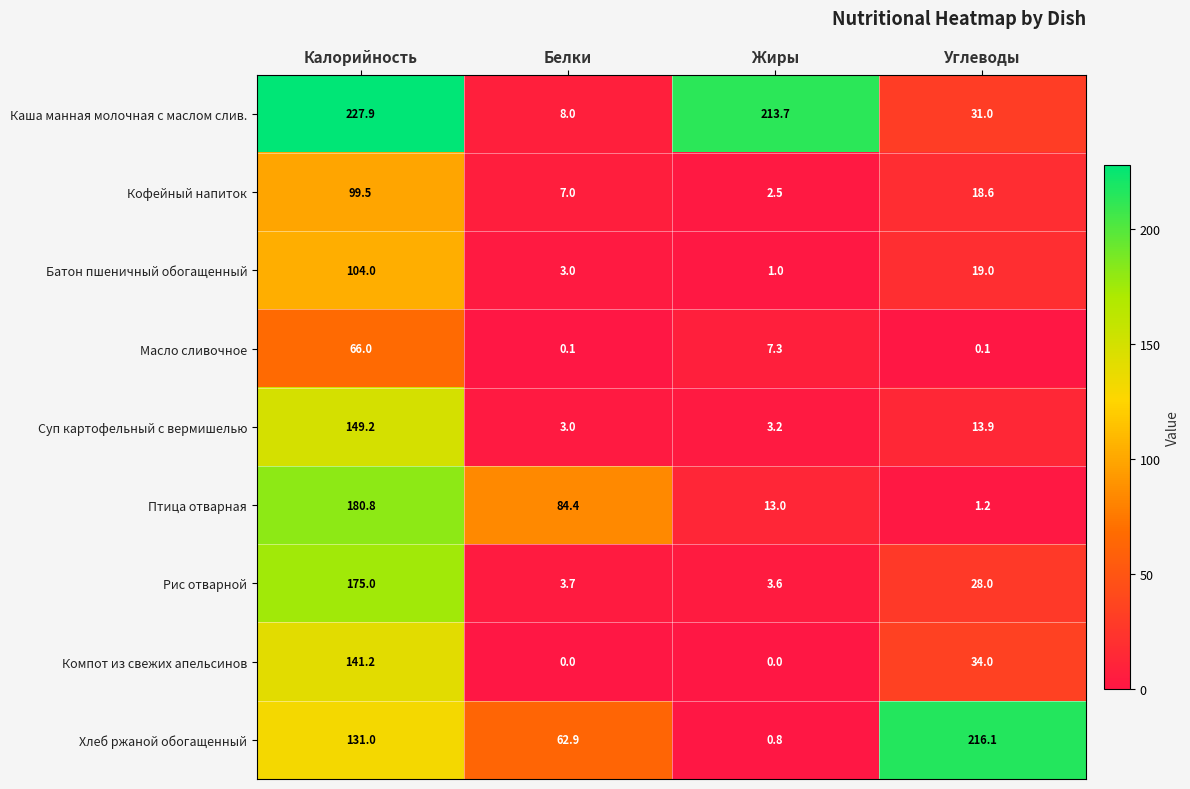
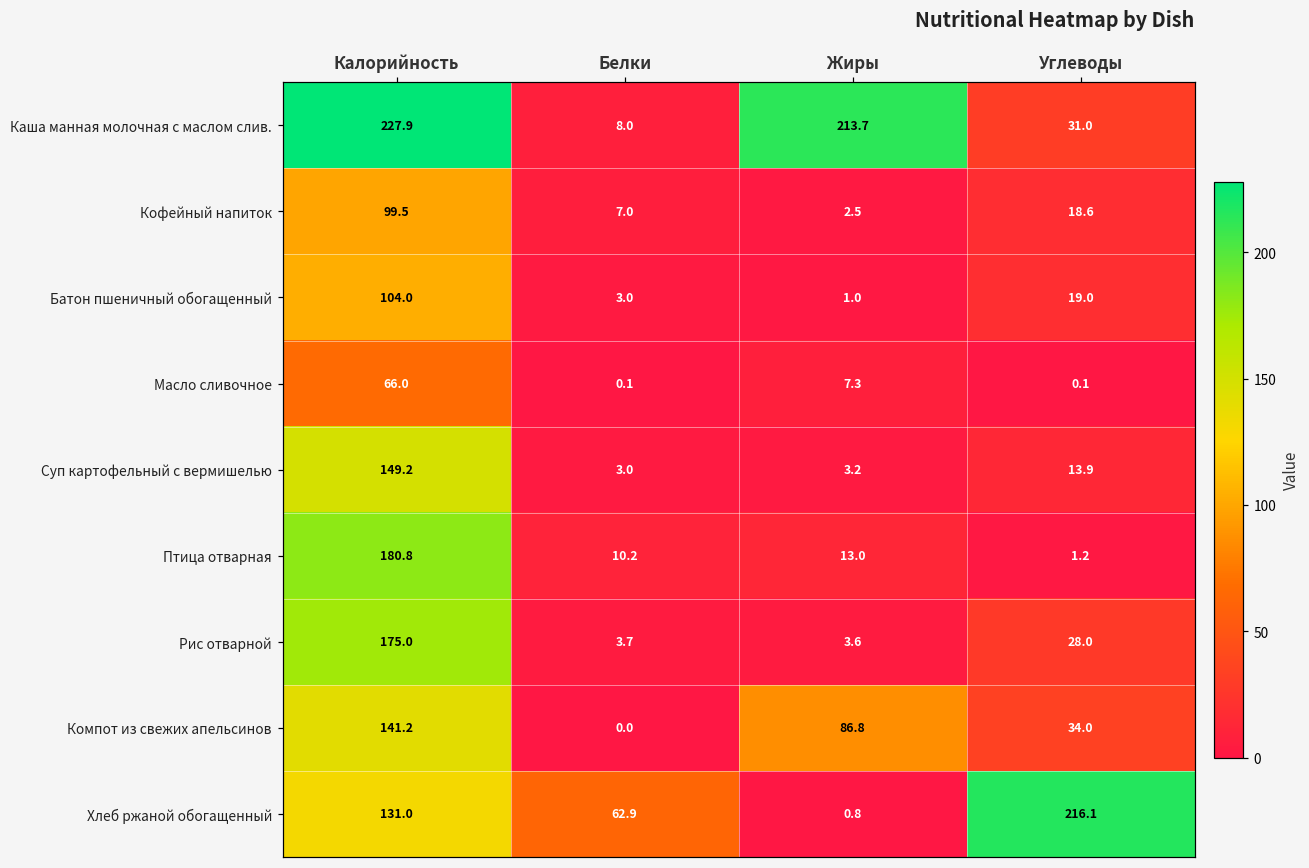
  {
    "Каша манная молочная с маслом слив.": {
      "Калорийность": 227.9,
      "Белки": 8.0,
      "Жиры": 213.7,
      "Углеводы": 31.0
    },
    "Кофейный напиток": {
      "Калорийность": 99.5,
      "Белки": 7.0,
      "Жиры": 2.5,
      "Углеводы": 18.6
    },
    "Батон пшеничный обогащенный": {
      "Калорийность": 104.0,
      "Белки": 3.0,
      "Жиры": 1.0,
      "Углеводы": 19.0
    },
    "Масло сливочное": {
      "Калорийность": 66.0,
      "Белки": 0.1,
      "Жиры": 7.3,
      "Углеводы": 0.1
    },
    "Суп картофельный с вермишелью": {
      "Калорийность": 149.2,
      "Белки": 3.0,
      "Жиры": 3.2,
      "Углеводы": 13.9
    },
    "Птица отварная": {
      "Калорийность": 180.8,
-     "Белки": 84.4,
+     "Белки": 10.2,
      "Жиры": 13.0,
      "Углеводы": 1.2
    },
    "Рис отварной": {
      "Калорийность": 175.0,
      "Белки": 3.7,
      "Жиры": 3.6,
      "Углеводы": 28.0
    },
    "Компот из свежих апельсинов": {
      "Калорийность": 141.2,
      "Белки": 0.0,
-     "Жиры": 0.0,
+     "Жиры": 86.8,
      "Углеводы": 34.0
    },
    "Хлеб ржаной обогащенный": {
      "Калорийность": 131.0,
      "Белки": 62.9,
      "Жиры": 0.8,
      "Углеводы": 216.1
    }
  }
